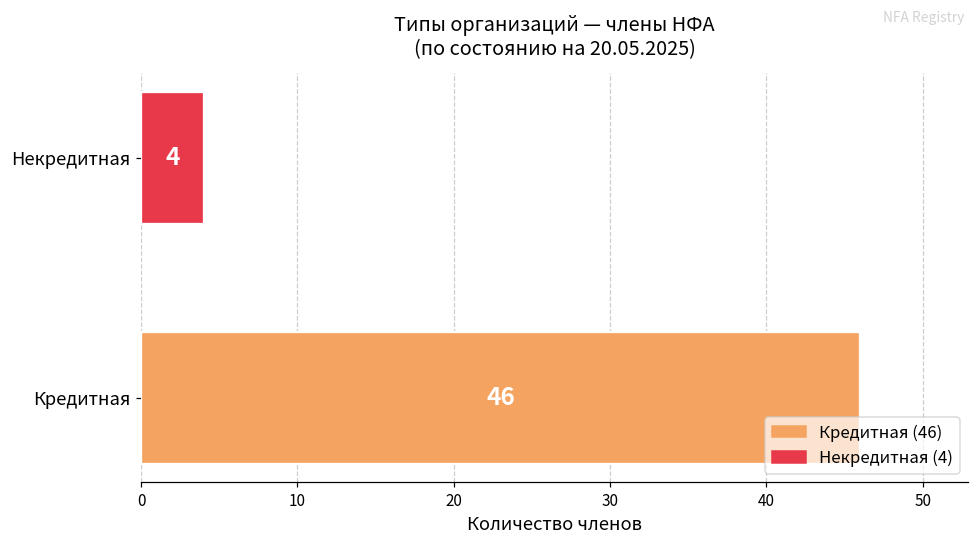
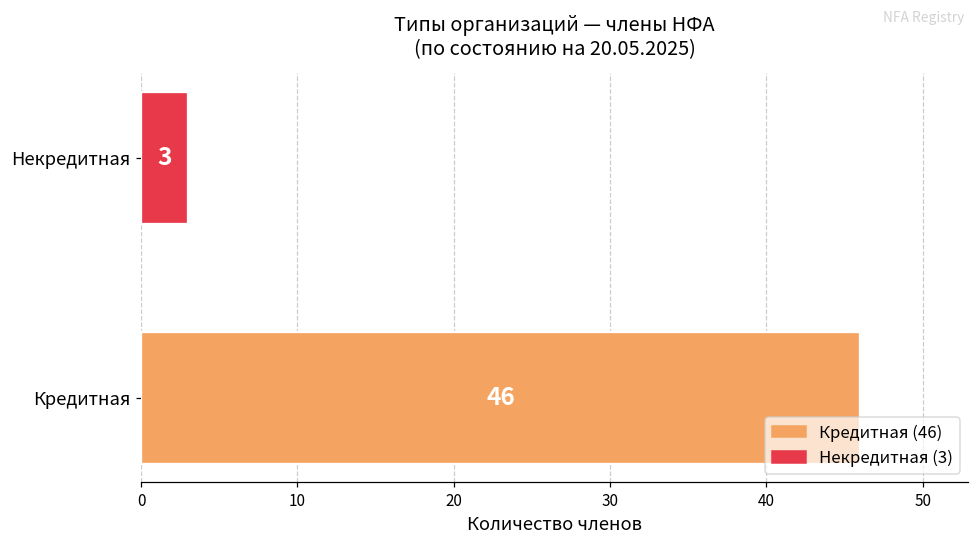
  {
-   "Некредитная": 4,
+   "Некредитная": 3,
    "Кредитная": 46
  }
